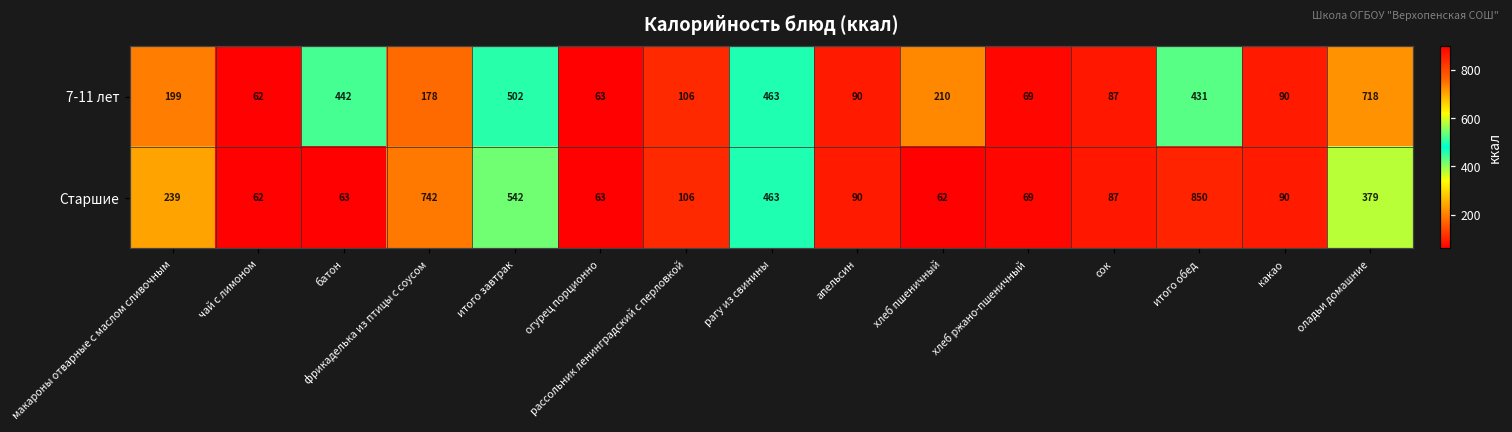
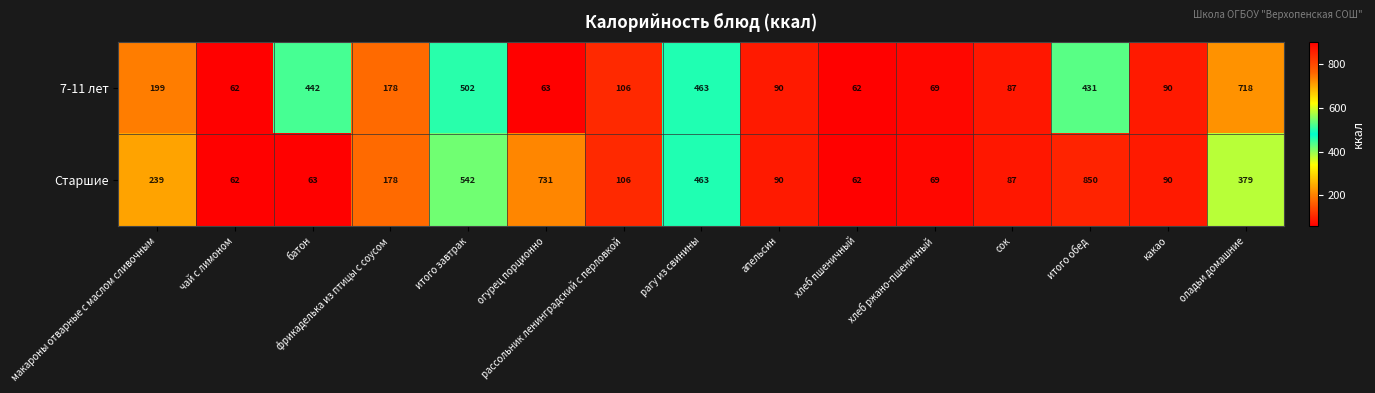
  {
    "7-11 лет": {
      "макароны отварные с маслом сливочным": 199,
      "чай с лимоном": 62,
      "батон": 442,
      "фрикаделька из птицы с соусом": 178,
      "итого завтрак": 502,
      "огурец порционно": 63,
      "рассольник ленинградский с перловкой": 106,
      "рагу из свинины": 463,
      "апельсин": 90,
-     "хлеб пшеничный": 210,
+     "хлеб пшеничный": 62,
      "хлеб ржано-пшеничный": 69,
      "сок": 87,
      "итого обед": 431,
      "какао": 90,
      "оладьи домашние": 718
    },
    "Старшие": {
      "макароны отварные с маслом сливочным": 239,
      "чай с лимоном": 62,
      "батон": 63,
-     "фрикаделька из птицы с соусом": 742,
+     "фрикаделька из птицы с соусом": 178,
      "итого завтрак": 542,
-     "огурец порционно": 63,
+     "огурец порционно": 731,
      "рассольник ленинградский с перловкой": 106,
      "рагу из свинины": 463,
      "апельсин": 90,
      "хлеб пшеничный": 62,
      "хлеб ржано-пшеничный": 69,
      "сок": 87,
      "итого обед": 850,
      "какао": 90,
      "оладьи домашние": 379
    }
  }
